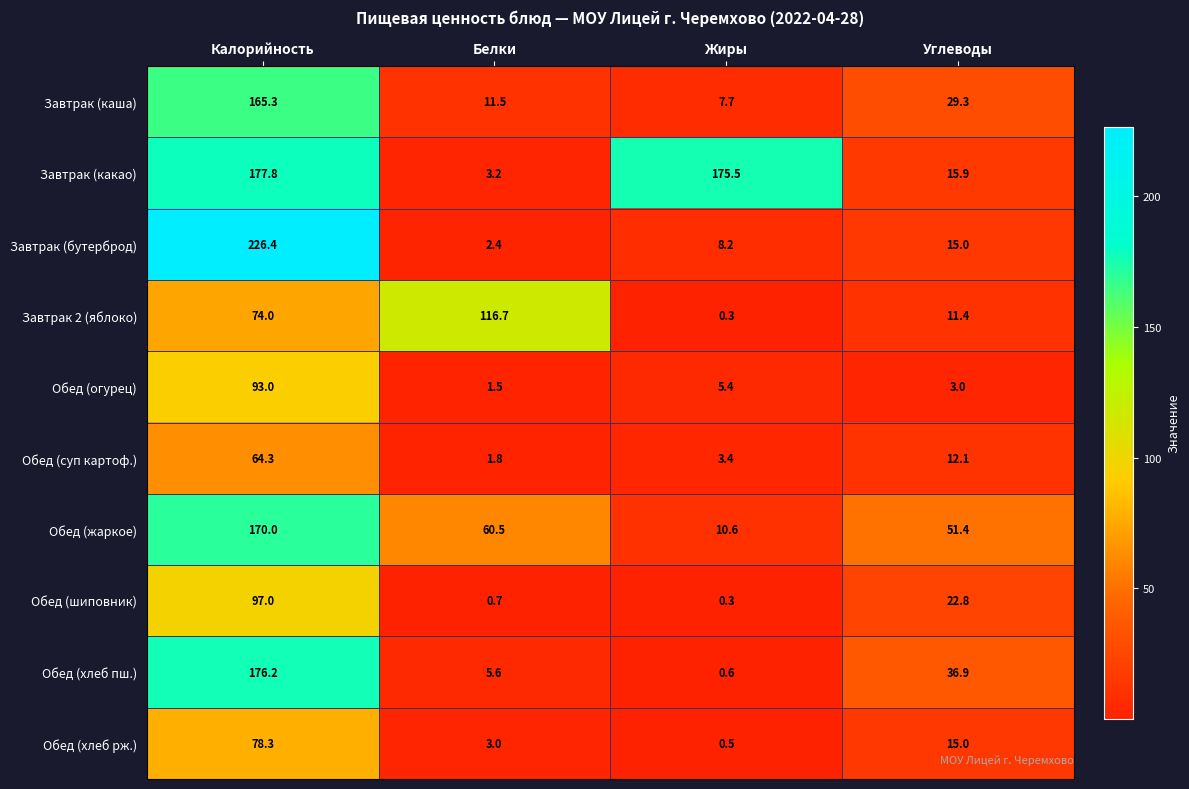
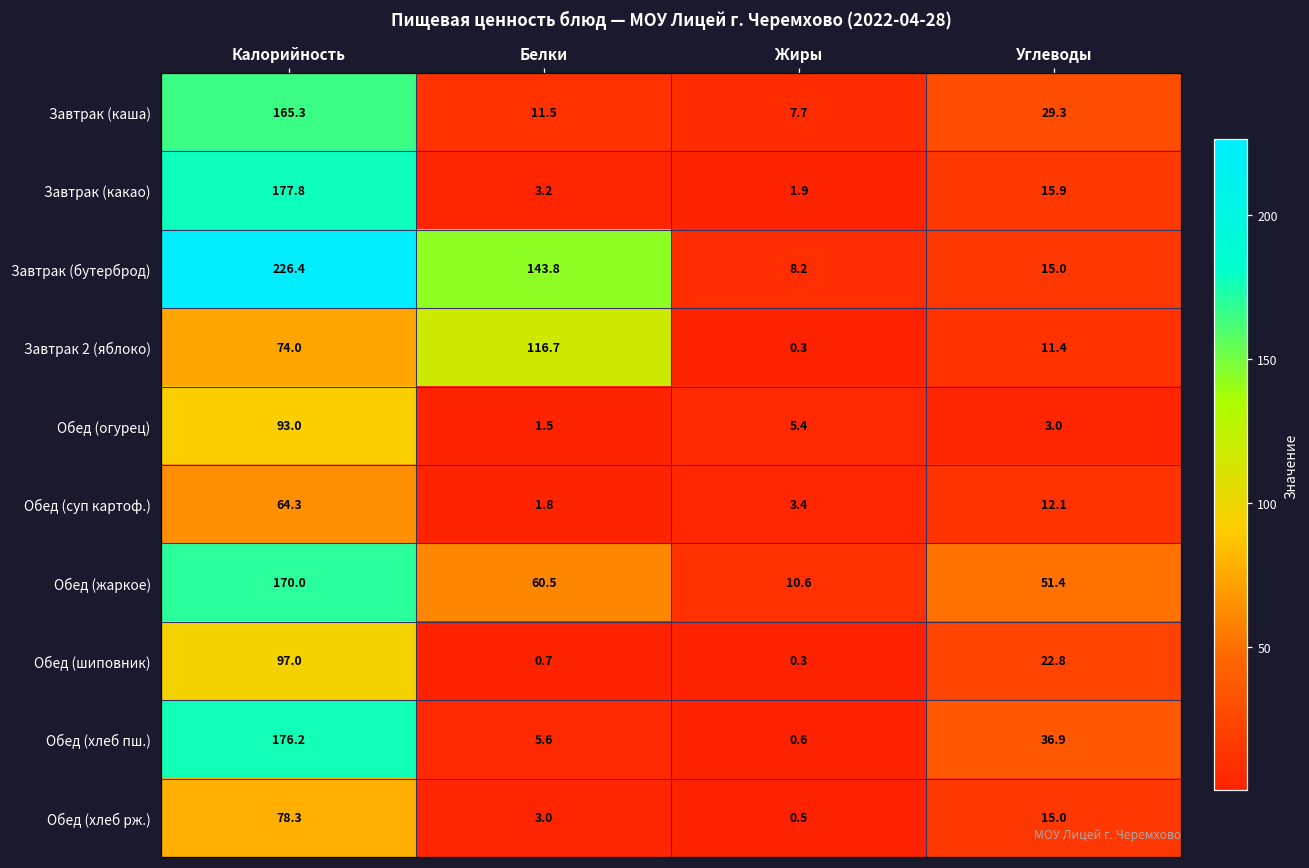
  {
    "Завтрак (каша)": {
      "Калорийность": 165.3,
      "Белки": 11.5,
      "Жиры": 7.7,
      "Углеводы": 29.3
    },
    "Завтрак (какао)": {
      "Калорийность": 177.8,
      "Белки": 3.2,
-     "Жиры": 175.5,
+     "Жиры": 1.9,
      "Углеводы": 15.9
    },
    "Завтрак (бутерброд)": {
      "Калорийность": 226.4,
-     "Белки": 2.4,
+     "Белки": 143.8,
      "Жиры": 8.2,
      "Углеводы": 15.0
    },
    "Завтрак 2 (яблоко)": {
      "Калорийность": 74.0,
      "Белки": 116.7,
      "Жиры": 0.3,
      "Углеводы": 11.4
    },
    "Обед (огурец)": {
      "Калорийность": 93.0,
      "Белки": 1.5,
      "Жиры": 5.4,
      "Углеводы": 3.0
    },
    "Обед (суп картоф.)": {
      "Калорийность": 64.3,
      "Белки": 1.8,
      "Жиры": 3.4,
      "Углеводы": 12.1
    },
    "Обед (жаркое)": {
      "Калорийность": 170.0,
      "Белки": 60.5,
      "Жиры": 10.6,
      "Углеводы": 51.4
    },
    "Обед (шиповник)": {
      "Калорийность": 97.0,
      "Белки": 0.7,
      "Жиры": 0.3,
      "Углеводы": 22.8
    },
    "Обед (хлеб пш.)": {
      "Калорийность": 176.2,
      "Белки": 5.6,
      "Жиры": 0.6,
      "Углеводы": 36.9
    },
    "Обед (хлеб рж.)": {
      "Калорийность": 78.3,
      "Белки": 3.0,
      "Жиры": 0.5
    }
  }
